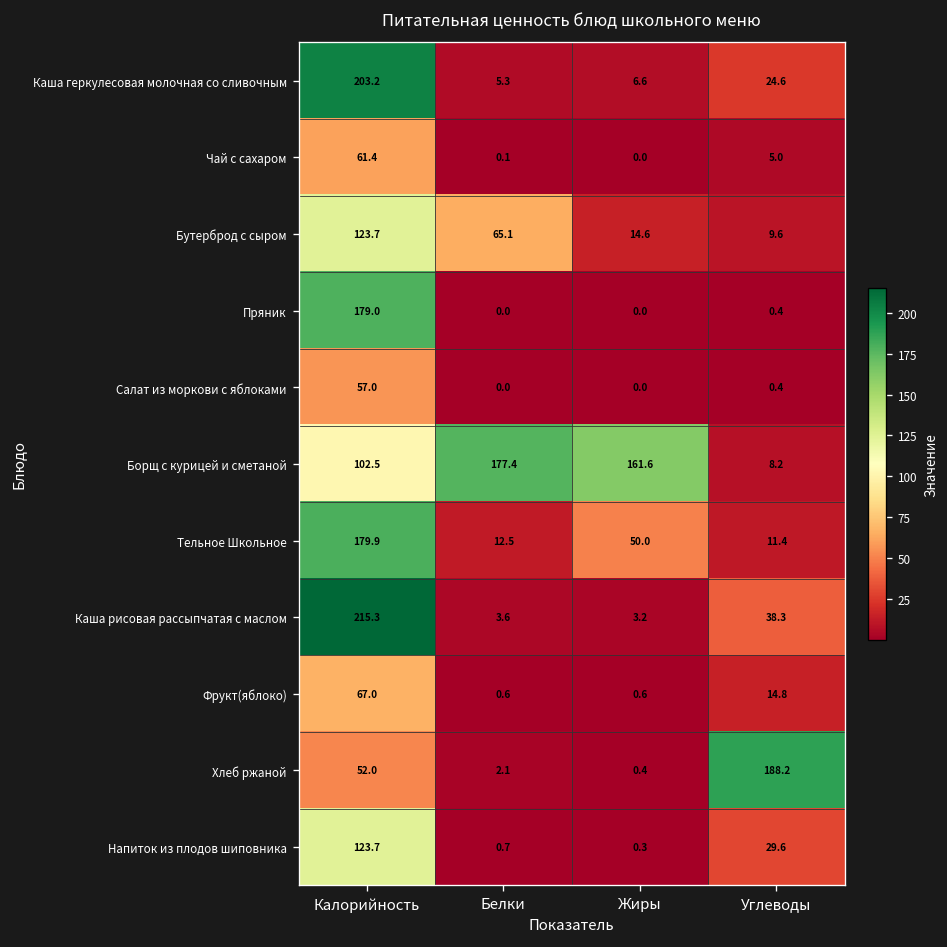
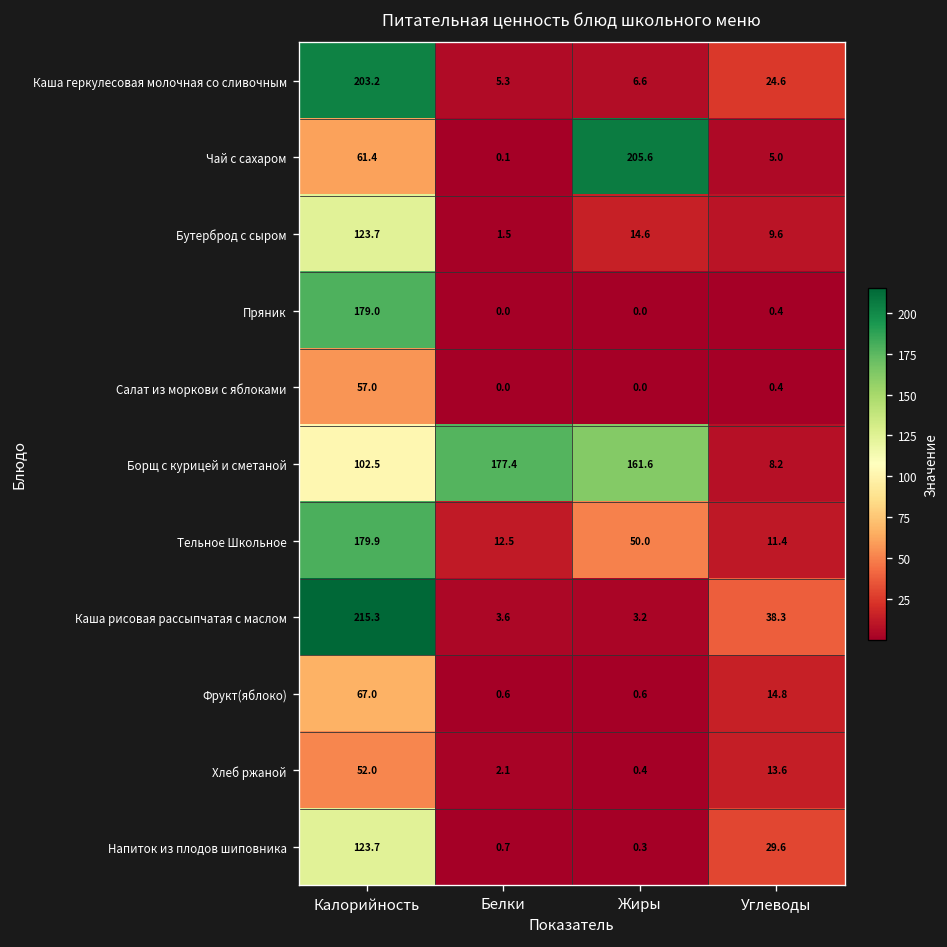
  {
    "Каша геркулесовая молочная со сливочным": {
      "Калорийность": 203.2,
      "Белки": 5.3,
      "Жиры": 6.6,
      "Углеводы": 24.6
    },
    "Чай с сахаром": {
      "Калорийность": 61.4,
      "Белки": 0.1,
-     "Жиры": 0.0,
+     "Жиры": 205.6,
      "Углеводы": 5.0
    },
    "Бутерброд с сыром": {
      "Калорийность": 123.7,
-     "Белки": 65.1,
+     "Белки": 1.5,
      "Жиры": 14.6,
      "Углеводы": 9.6
    },
    "Пряник": {
      "Калорийность": 179.0,
      "Белки": 0.0,
      "Жиры": 0.0,
      "Углеводы": 0.4
    },
    "Салат из моркови с яблоками": {
      "Калорийность": 57.0,
      "Белки": 0.0,
      "Жиры": 0.0,
      "Углеводы": 0.4
    },
    "Борщ с курицей и сметаной": {
      "Калорийность": 102.5,
      "Белки": 177.4,
      "Жиры": 161.6,
      "Углеводы": 8.2
    },
    "Тельное Школьное": {
      "Калорийность": 179.9,
      "Белки": 12.5,
      "Жиры": 50.0,
      "Углеводы": 11.4
    },
    "Каша рисовая рассыпчатая с маслом": {
      "Калорийность": 215.3,
      "Белки": 3.6,
      "Жиры": 3.2,
      "Углеводы": 38.3
    },
    "Фрукт(яблоко)": {
      "Калорийность": 67.0,
      "Белки": 0.6,
      "Жиры": 0.6,
      "Углеводы": 14.8
    },
    "Хлеб ржаной": {
      "Калорийность": 52.0,
      "Белки": 2.1,
      "Жиры": 0.4,
-     "Углеводы": 188.2
+     "Углеводы": 13.6
    },
    "Напиток из плодов шиповника": {
      "Калорийность": 123.7,
      "Белки": 0.7,
      "Жиры": 0.3,
      "Углеводы": 29.6
    }
  }
